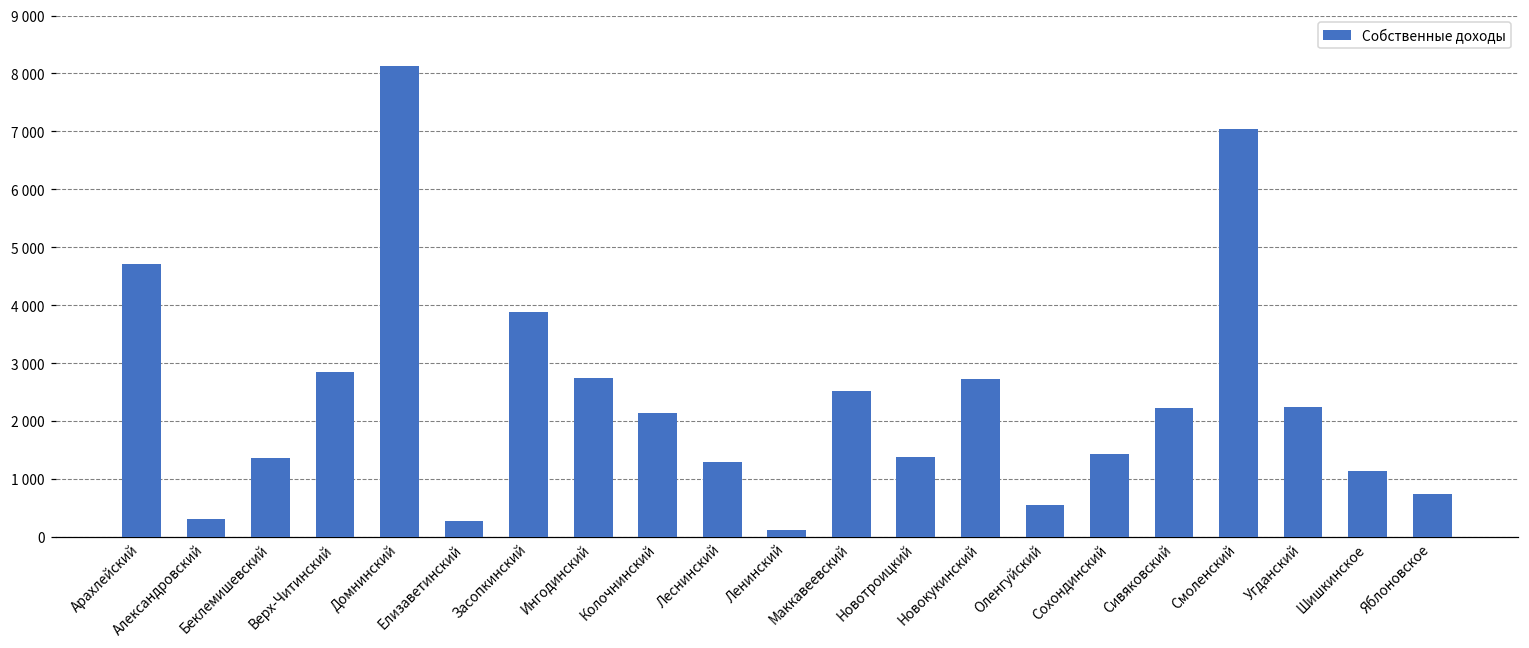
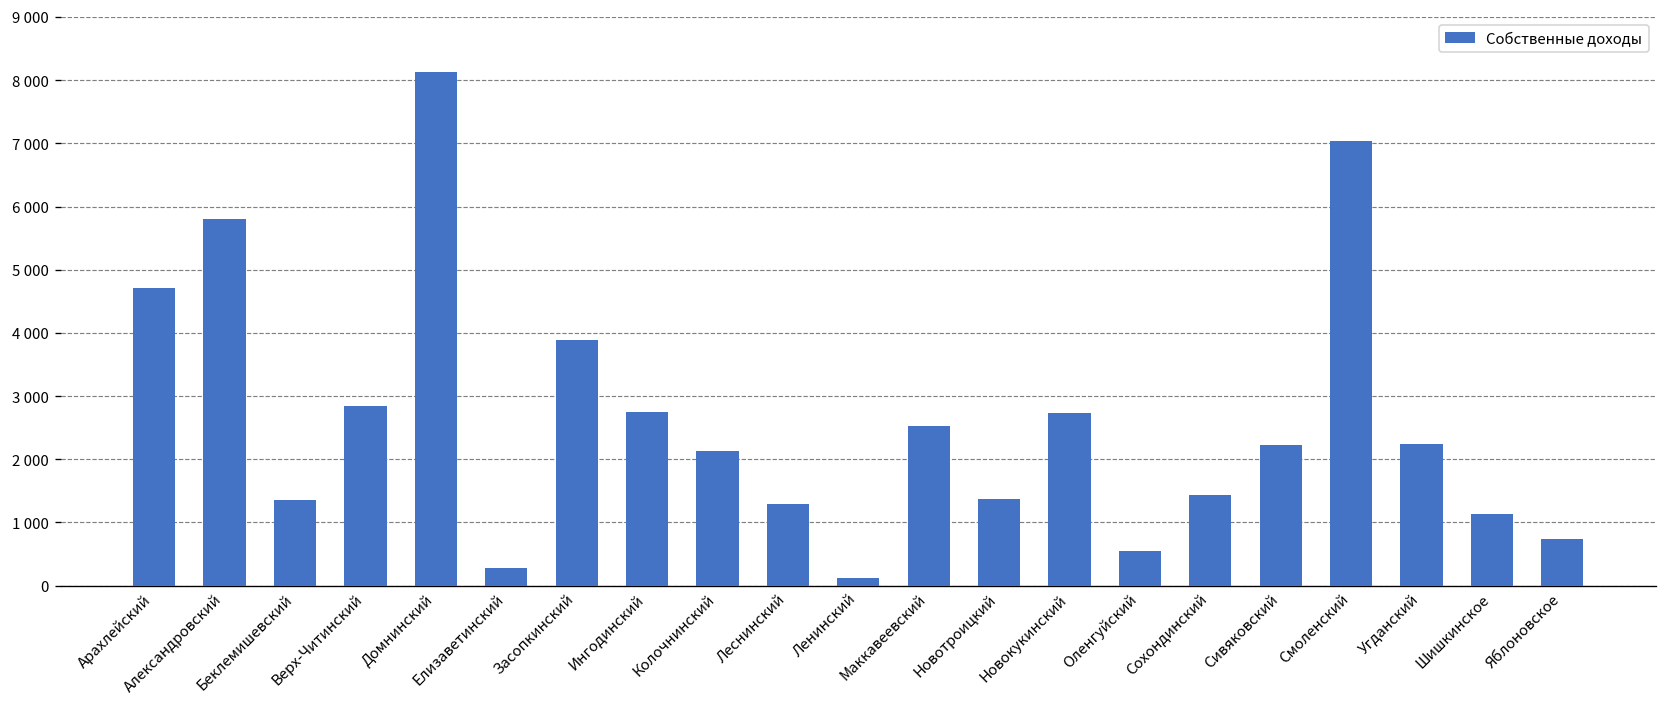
  {
    "Арахлейский": 4700,
-   "Александровский": 300,
+   "Александровский": 5800,
    "Беклемишевский": 1400,
    "Верх-Читинский": 2800,
    "Домнинский": 8100,
    "Елизаветинский": 300,
    "Засопкинский": 3900,
    "Ингодинский": 2700,
    "Колочнинский": 2100,
    "Леснинский": 1300,
    "Ленинский": 100,
    "Маккавеевский": 2500,
    "Новотроицкий": 1400,
    "Новокукинский": 2700,
    "Оленгуйский": 500,
    "Сохондинский": 1400,
    "Сивяковский": 2200,
    "Смоленский": 7000,
    "Угданский": 2200,
    "Шишкинское": 1100,
    "Яблоновское": 700
  }
